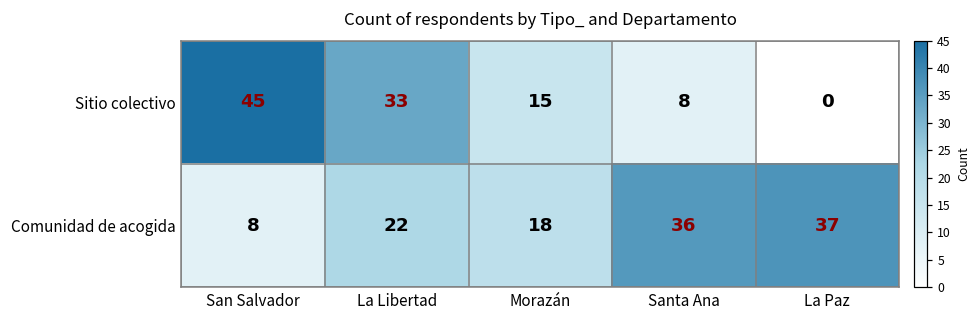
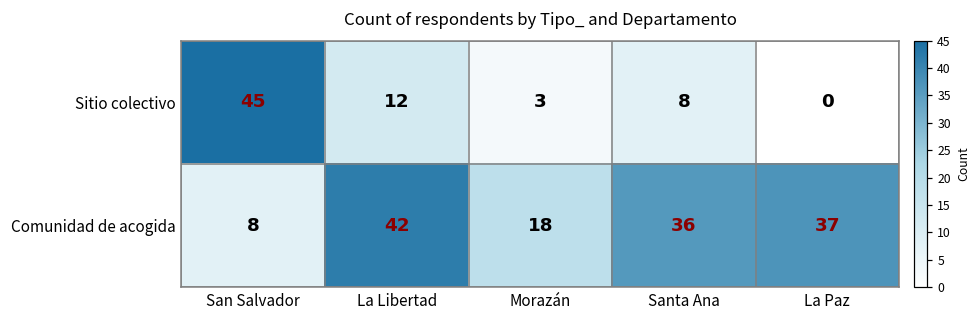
  {
    "Sitio colectivo": {
      "San Salvador": 45,
-     "La Libertad": 33,
-     "Morazán": 15,
+     "La Libertad": 12,
+     "Morazán": 3,
      "Santa Ana": 8,
      "La Paz": 0
    },
    "Comunidad de acogida": {
      "San Salvador": 8,
-     "La Libertad": 22,
+     "La Libertad": 42,
      "Morazán": 18,
      "Santa Ana": 36,
      "La Paz": 37
    }
  }
